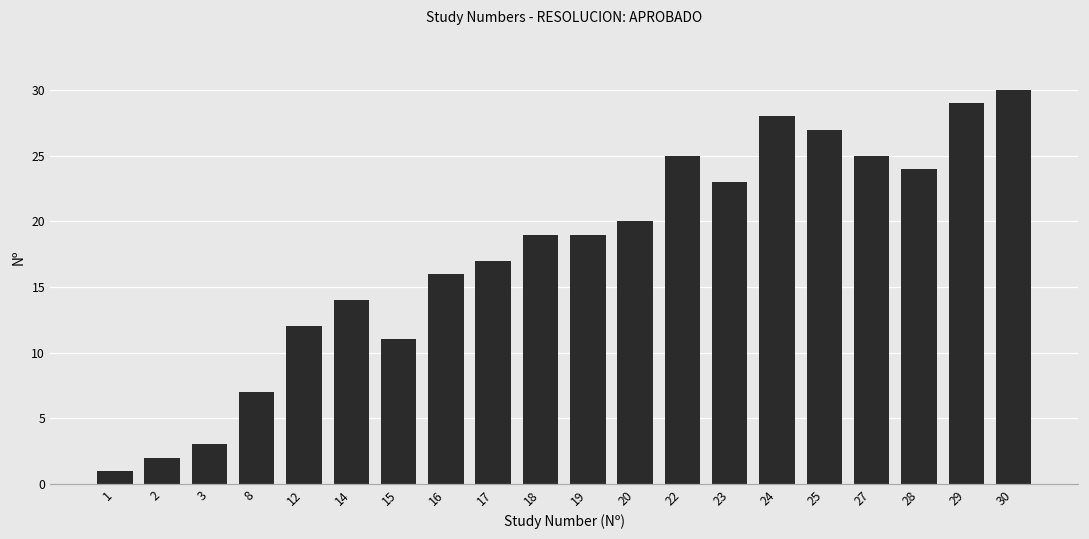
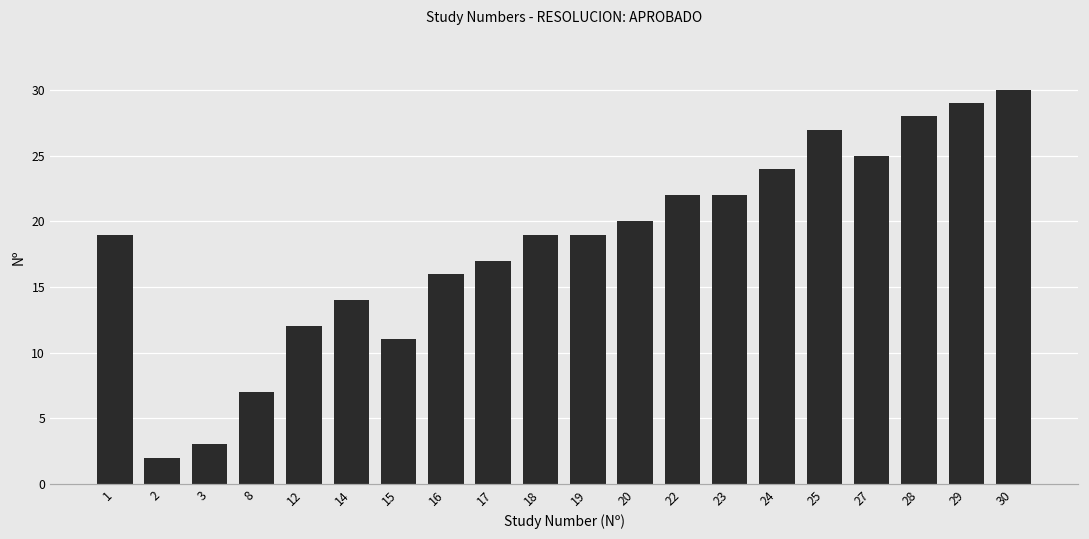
  {
-   "1": 1,
+   "1": 19,
    "2": 2,
    "3": 3,
    "8": 7,
    "12": 12,
    "14": 14,
    "15": 11,
    "16": 16,
    "17": 17,
    "18": 19,
    "19": 19,
    "20": 20,
-   "22": 25,
-   "23": 23,
-   "24": 28,
+   "22": 22,
+   "23": 22,
+   "24": 24,
    "25": 27,
    "27": 25,
-   "28": 24,
+   "28": 28,
    "29": 29,
    "30": 30
  }
